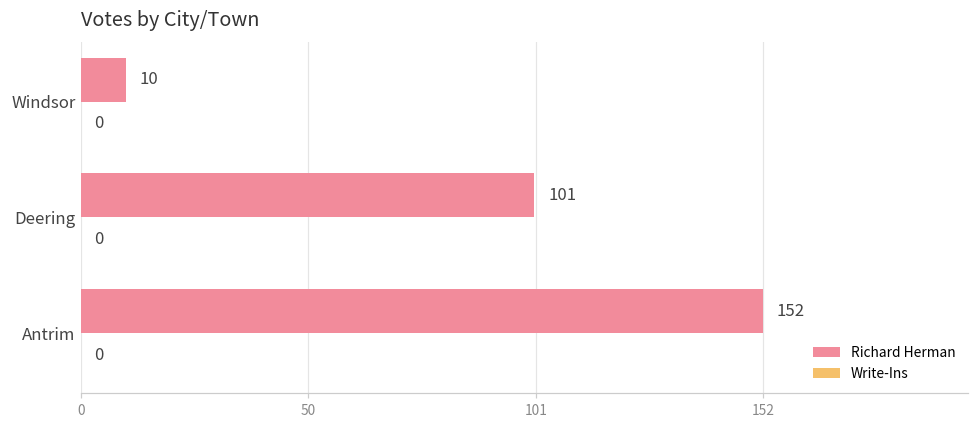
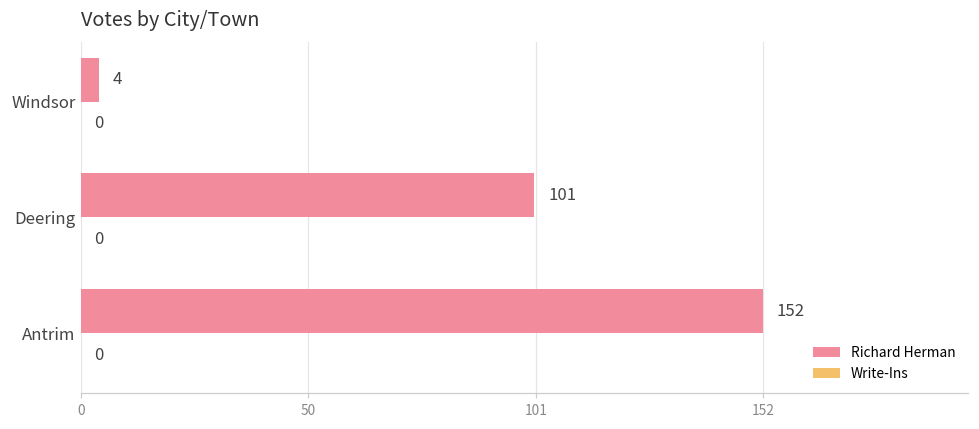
  {
    "Richard Herman": {
-     "Windsor": 10,
+     "Windsor": 4,
      "Deering": 101,
      "Antrim": 152
    },
    "Write-Ins": {
      "Windsor": 0,
      "Deering": 0,
      "Antrim": 0
    }
  }
